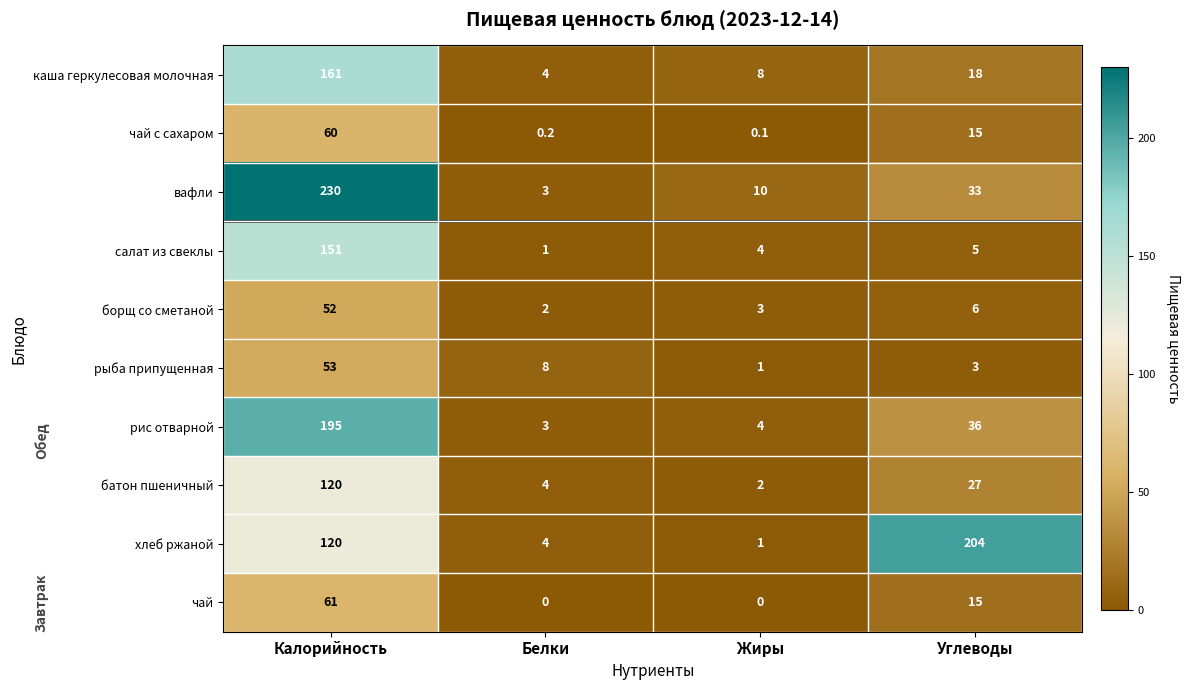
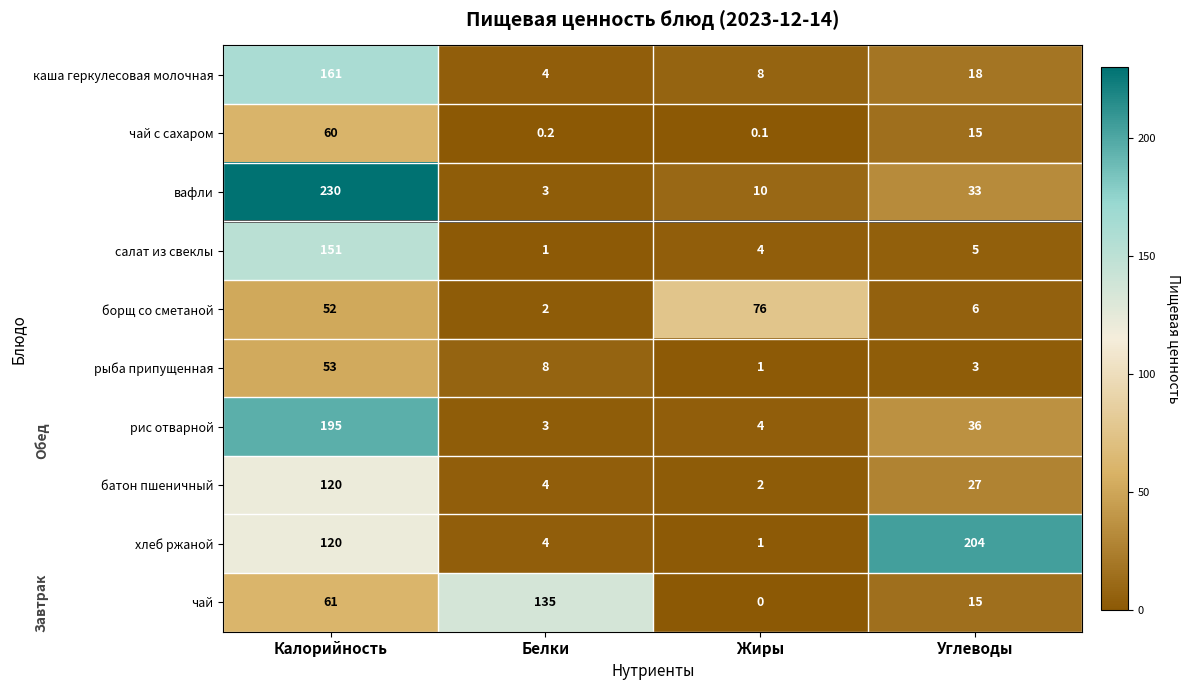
  {
    "каша геркулесовая молочная": {
      "Калорийность": 161,
      "Белки": 4,
      "Жиры": 8,
      "Углеводы": 18
    },
    "чай с сахаром": {
      "Калорийность": 60,
      "Белки": 0.2,
      "Жиры": 0.1,
      "Углеводы": 15
    },
    "вафли": {
      "Калорийность": 230,
      "Белки": 3,
      "Жиры": 10,
      "Углеводы": 33
    },
    "салат из свеклы": {
      "Калорийность": 151,
      "Белки": 1,
      "Жиры": 4,
      "Углеводы": 5
    },
    "борщ со сметаной": {
      "Калорийность": 52,
      "Белки": 2,
-     "Жиры": 3,
+     "Жиры": 76,
      "Углеводы": 6
    },
    "рыба припущенная": {
      "Калорийность": 53,
      "Белки": 8,
      "Жиры": 1,
      "Углеводы": 3
    },
    "рис отварной": {
      "Калорийность": 195,
      "Белки": 3,
      "Жиры": 4,
      "Углеводы": 36
    },
    "батон пшеничный": {
      "Калорийность": 120,
      "Белки": 4,
      "Жиры": 2,
      "Углеводы": 27
    },
    "хлеб ржаной": {
      "Калорийность": 120,
      "Белки": 4,
      "Жиры": 1,
      "Углеводы": 204
    },
    "чай": {
      "Калорийность": 61,
-     "Белки": 0,
+     "Белки": 135,
      "Жиры": 0,
      "Углеводы": 15
    }
  }
